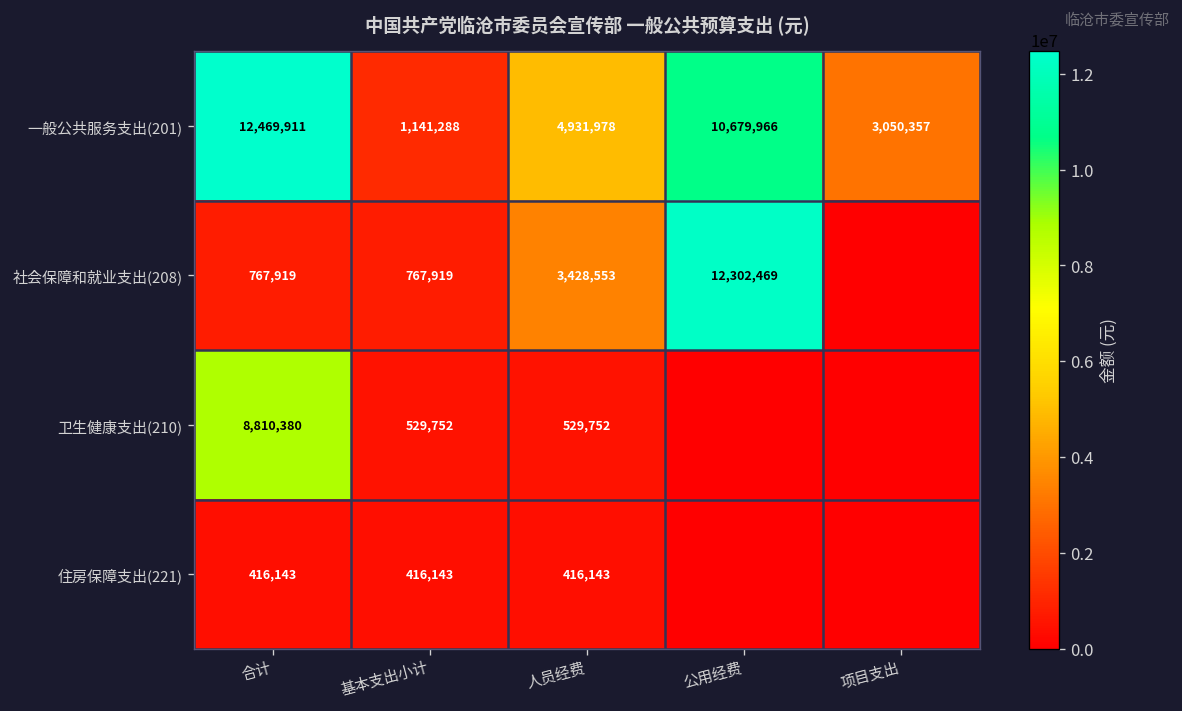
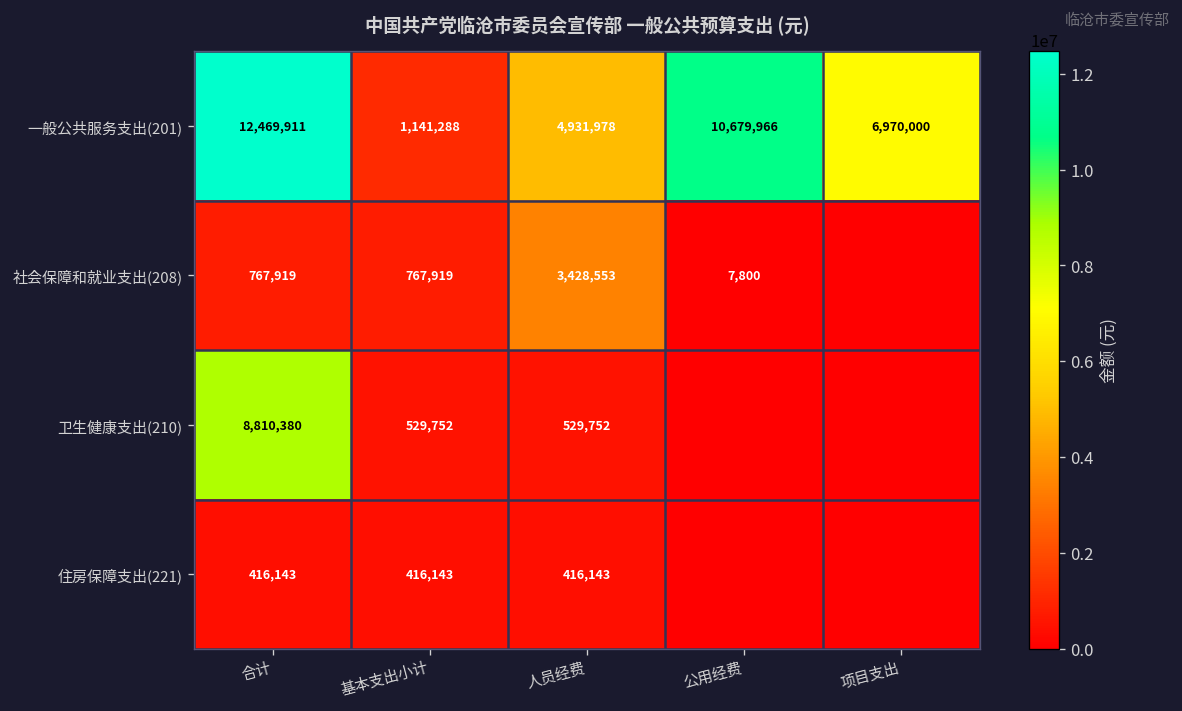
  {
    "一般公共服务支出(201)": {
      "合计": "12,469,911",
      "基本支出小计": "1,141,288",
      "人员经费": "4,931,978",
      "公用经费": "10,679,966",
-     "项目支出": "3,050,357"
+     "项目支出": "6,970,000"
    },
    "社会保障和就业支出(208)": {
      "合计": "767,919",
      "基本支出小计": "767,919",
      "人员经费": "3,428,553",
-     "公用经费": "12,302,469"
+     "公用经费": "7,800"
    },
    "卫生健康支出(210)": {
      "合计": "8,810,380",
      "基本支出小计": "529,752",
      "人员经费": "529,752"
    },
    "住房保障支出(221)": {
      "合计": "416,143",
      "基本支出小计": "416,143",
      "人员经费": "416,143"
    }
  }
